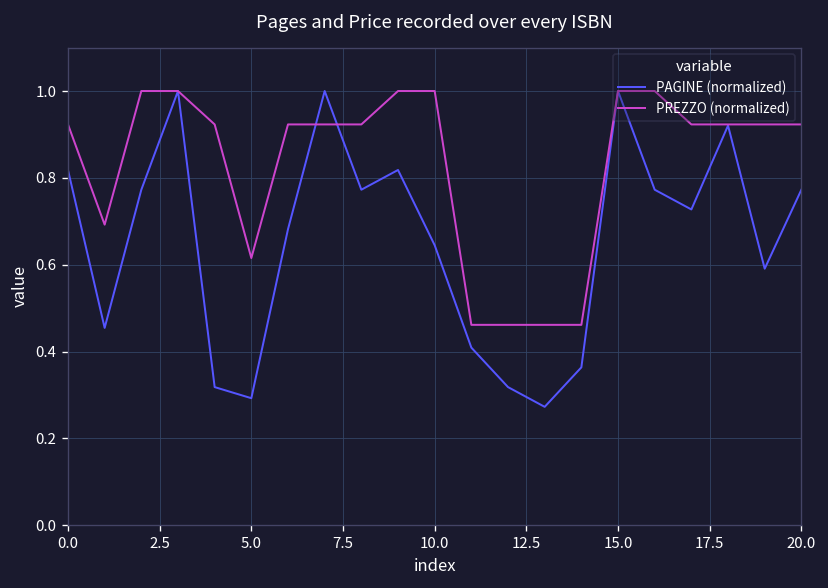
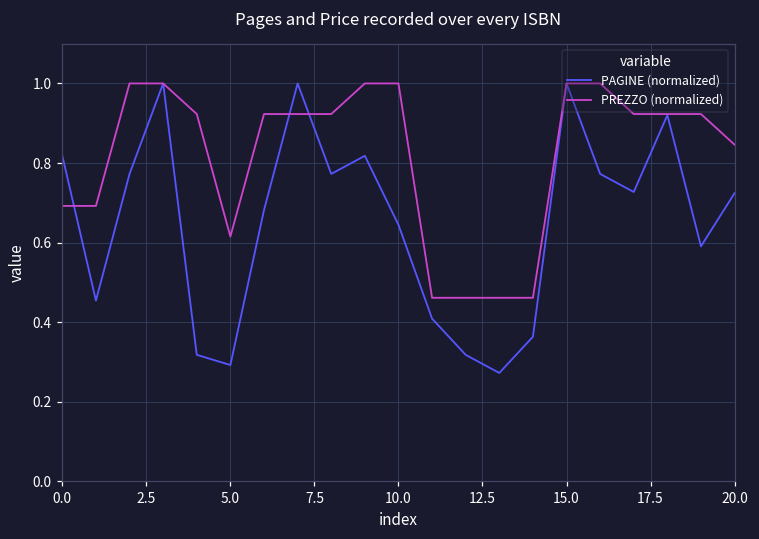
  {
    "PAGINE (normalized)": {
      "0.0": 0.82,
      "5.0": 0.29,
      "10.0": 0.64,
-     "20.0": 0.77
+     "20.0": 0.72
    },
    "PREZZO (normalized)": {
-     "0.0": 0.92,
+     "0.0": 0.69,
      "5.0": 0.62,
      "10.0": 1.00,
-     "20.0": 0.92
+     "20.0": 0.85
    }
  }
